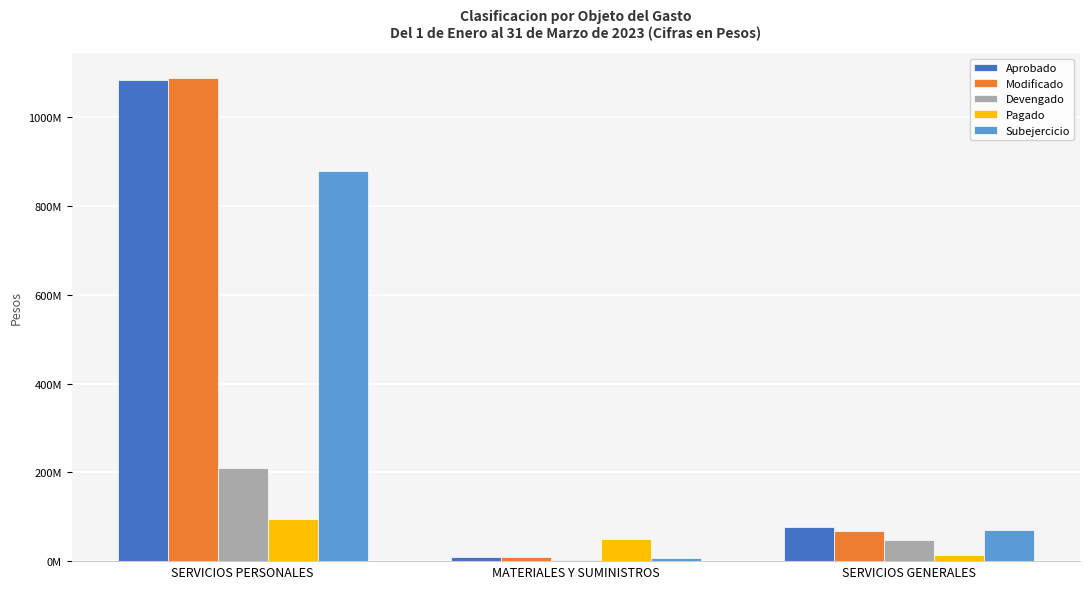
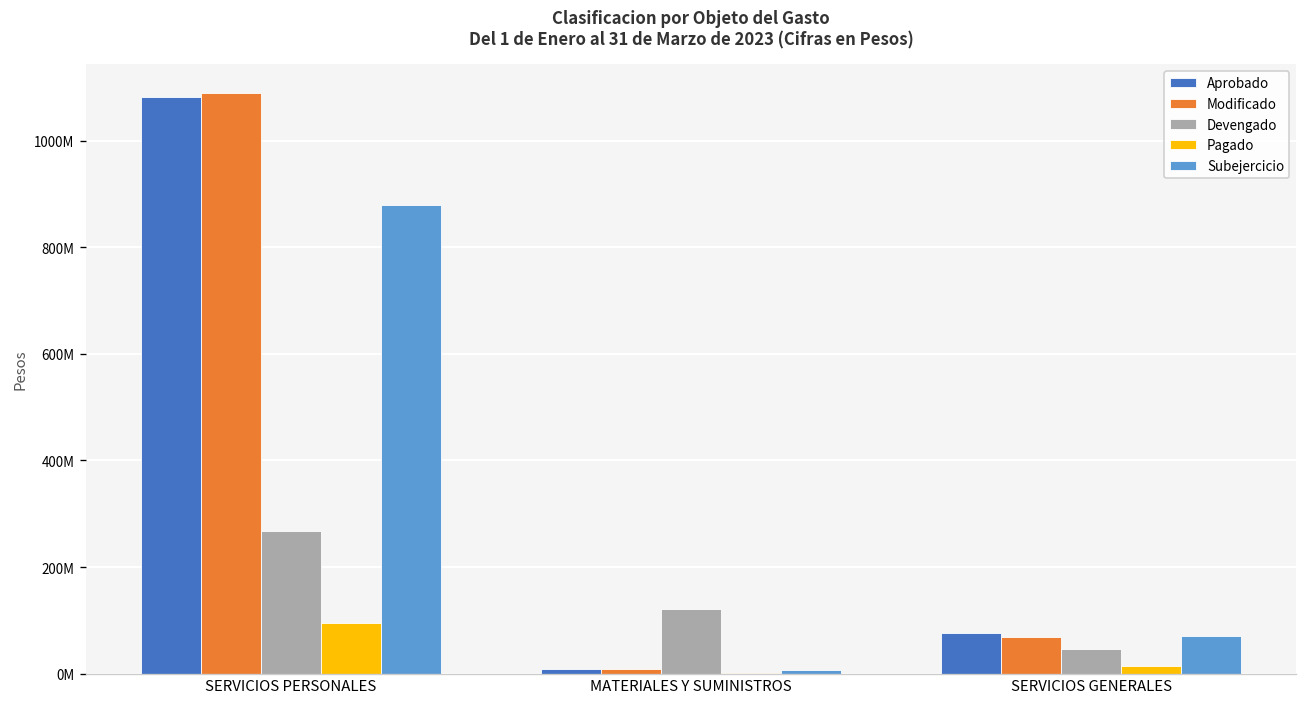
  {
    "Modificado": {
      "SERVICIOS PERSONALES": 1090000000,
      "MATERIALES Y SUMINISTROS": 10000000,
      "SERVICIOS GENERALES": 70000000
    },
    "Devengado": {
-     "SERVICIOS PERSONALES": 210000000,
-     "MATERIALES Y SUMINISTROS": 0,
+     "SERVICIOS PERSONALES": 270000000,
+     "MATERIALES Y SUMINISTROS": 120000000,
      "SERVICIOS GENERALES": 50000000
    },
    "Pagado": {
      "SERVICIOS PERSONALES": 100000000,
-     "MATERIALES Y SUMINISTROS": 50000000,
+     "MATERIALES Y SUMINISTROS": 0,
      "SERVICIOS GENERALES": 10000000
    }
  }
